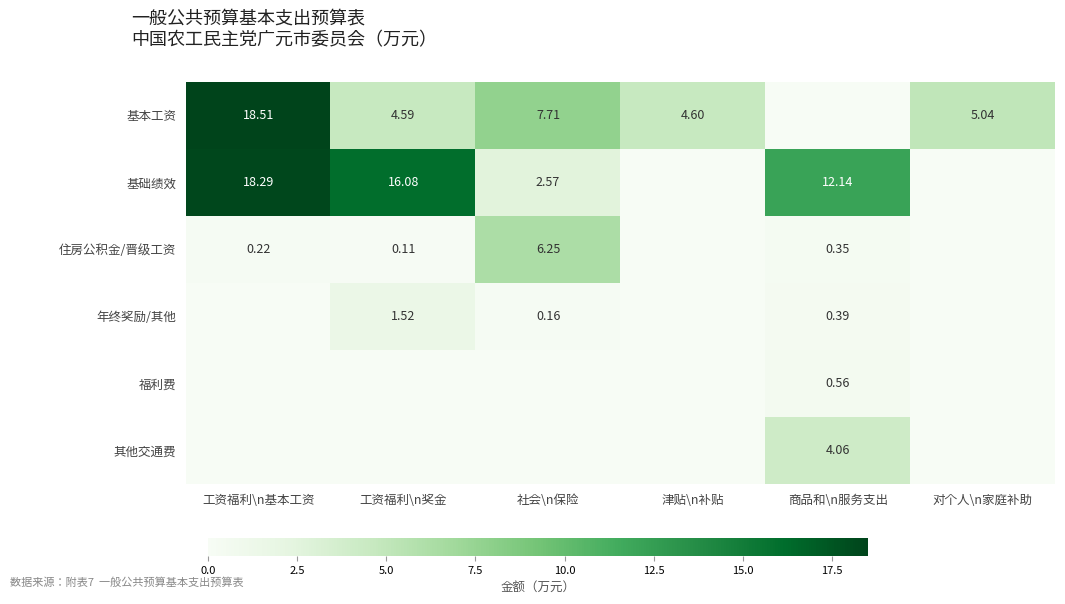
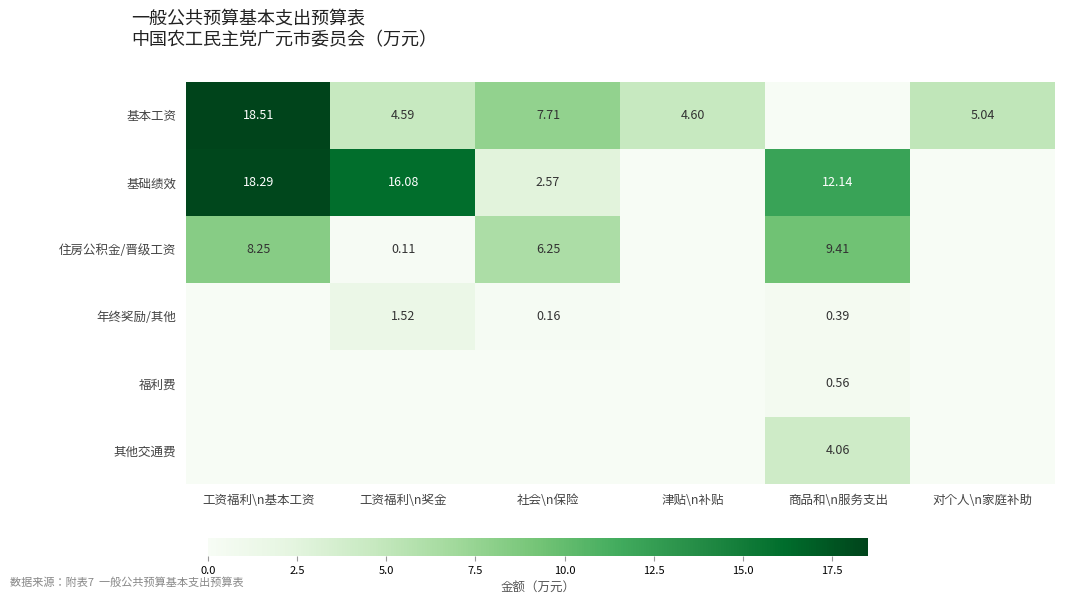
  {
    "基本工资": {
      "工资福利\\n基本工资": 18.51,
      "工资福利\\n奖金": 4.59,
      "社会\\n保险": 7.71,
      "津贴\\n补贴": 4.60,
      "对个人\\n家庭补助": 5.04
    },
    "基础绩效": {
      "工资福利\\n基本工资": 18.29,
      "工资福利\\n奖金": 16.08,
      "社会\\n保险": 2.57,
      "商品和\\n服务支出": 12.14
    },
    "住房公积金/晋级工资": {
-     "工资福利\\n基本工资": 0.22,
+     "工资福利\\n基本工资": 8.25,
      "工资福利\\n奖金": 0.11,
      "社会\\n保险": 6.25,
-     "商品和\\n服务支出": 0.35
+     "商品和\\n服务支出": 9.41
    },
    "年终奖励/其他": {
      "工资福利\\n奖金": 1.52,
      "社会\\n保险": 0.16,
      "商品和\\n服务支出": 0.39
    },
    "福利费": {
      "商品和\\n服务支出": 0.56
    },
    "其他交通费": {
      "商品和\\n服务支出": 4.06
    }
  }
